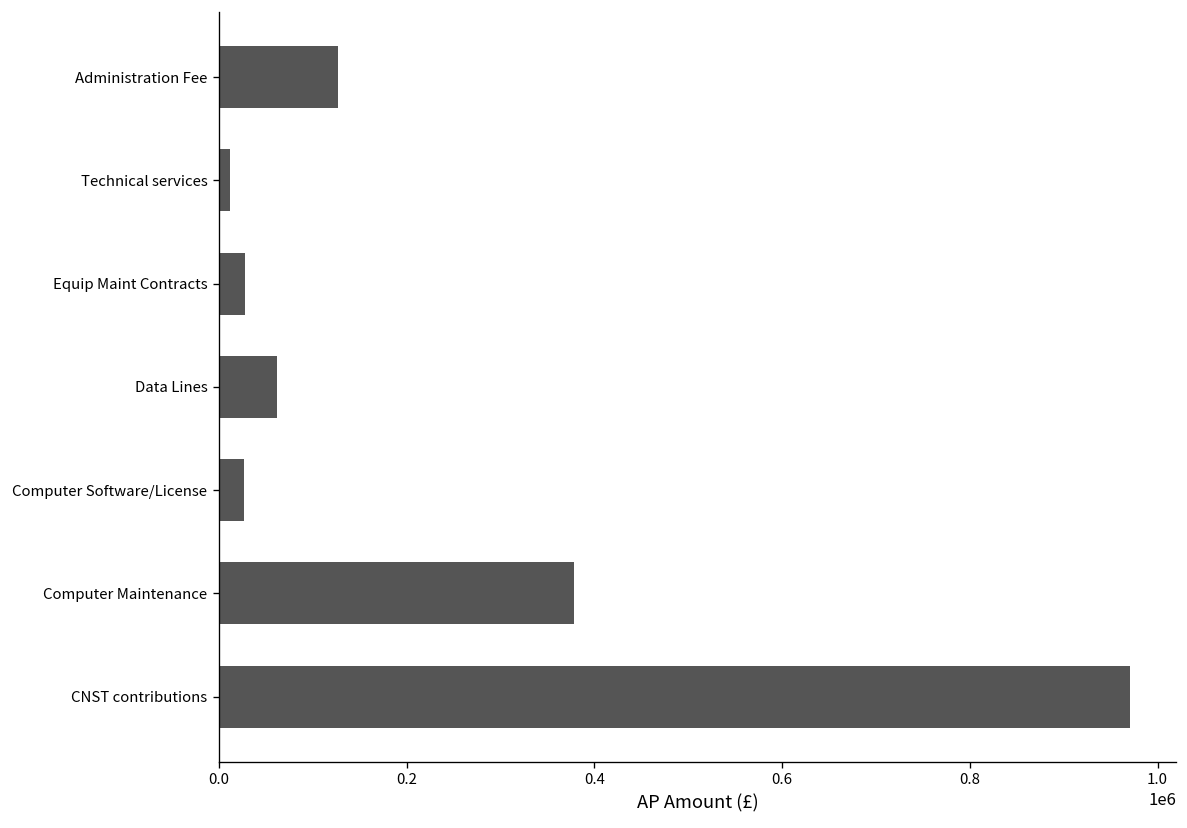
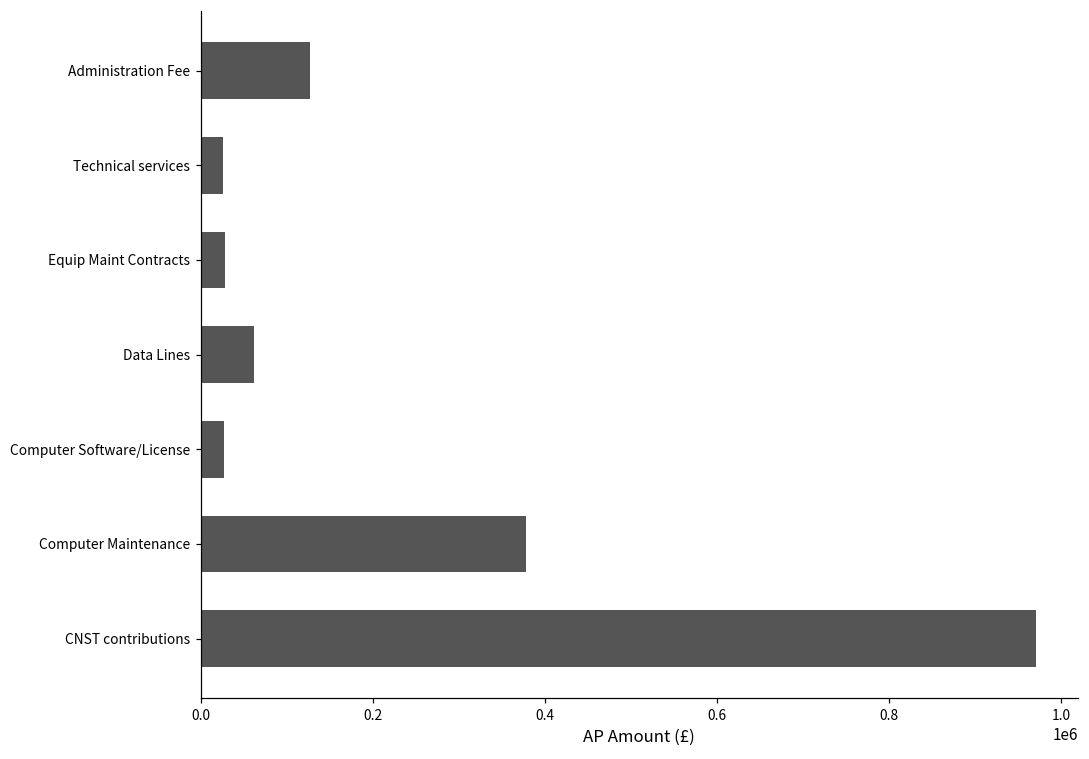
  {
    "Administration Fee": 130000,
-   "Technical services": 10000,
+   "Technical services": 30000,
    "Equip Maint Contracts": 30000,
    "Data Lines": 60000,
    "Computer Software/License": 30000,
    "Computer Maintenance": 380000,
    "CNST contributions": 970000
  }
